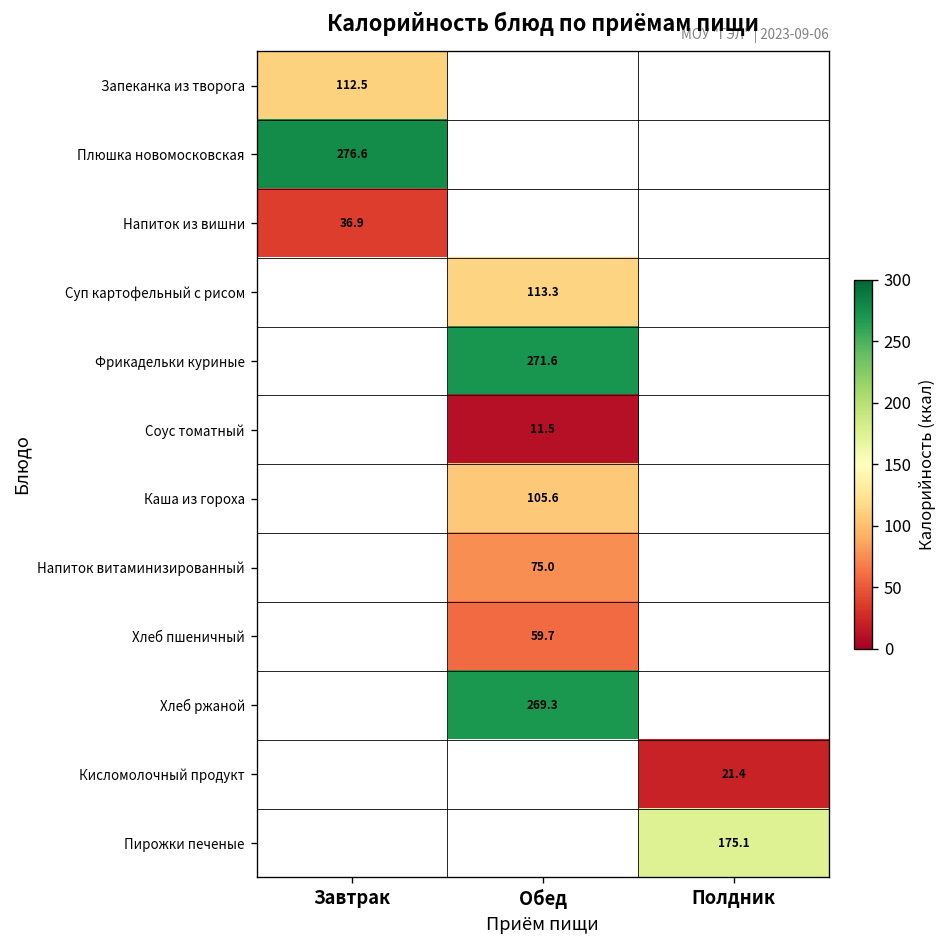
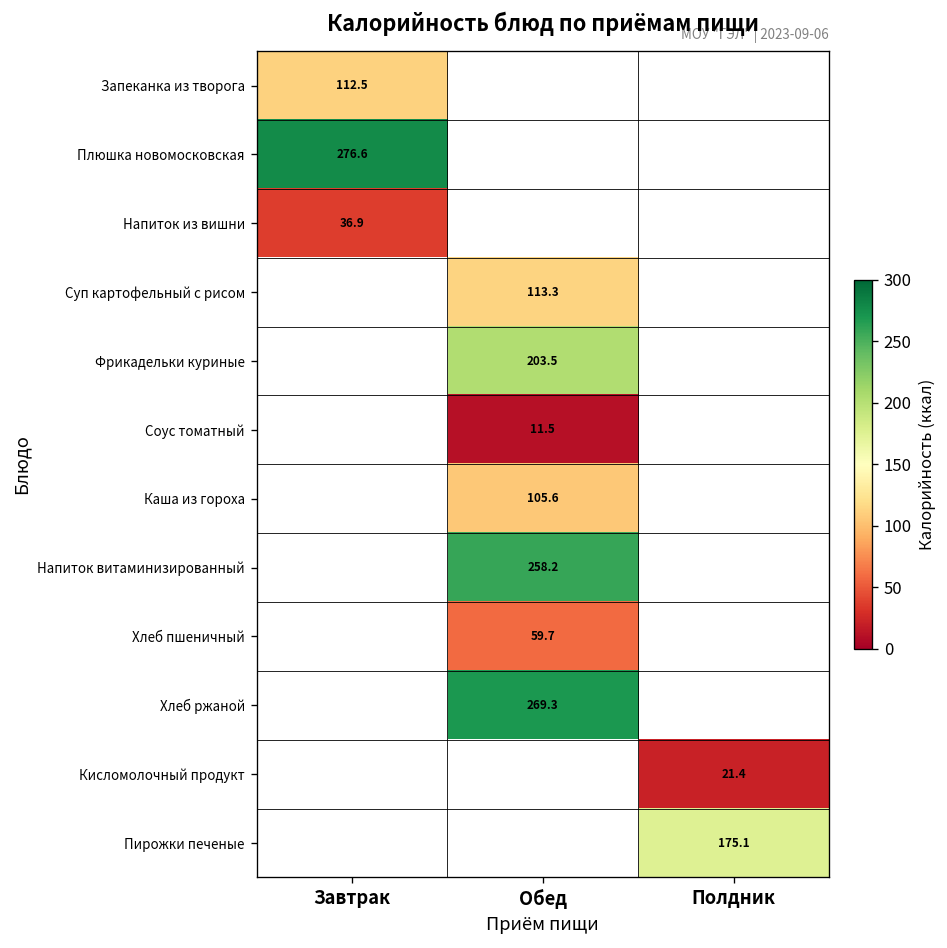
  {
    "Запеканка из творога": {
      "Завтрак": 112.5
    },
    "Плюшка новомосковская": {
      "Завтрак": 276.6
    },
    "Напиток из вишни": {
      "Завтрак": 36.9
    },
    "Суп картофельный с рисом": {
      "Обед": 113.3
    },
    "Фрикадельки куриные": {
-     "Обед": 271.6
+     "Обед": 203.5
    },
    "Соус томатный": {
      "Обед": 11.5
    },
    "Каша из гороха": {
      "Обед": 105.6
    },
    "Напиток витаминизированный": {
-     "Обед": 75.0
+     "Обед": 258.2
    },
    "Хлеб пшеничный": {
      "Обед": 59.7
    },
    "Хлеб ржаной": {
      "Обед": 269.3
    },
    "Кисломолочный продукт": {
      "Полдник": 21.4
    },
    "Пирожки печеные": {
      "Полдник": 175.1
    }
  }
